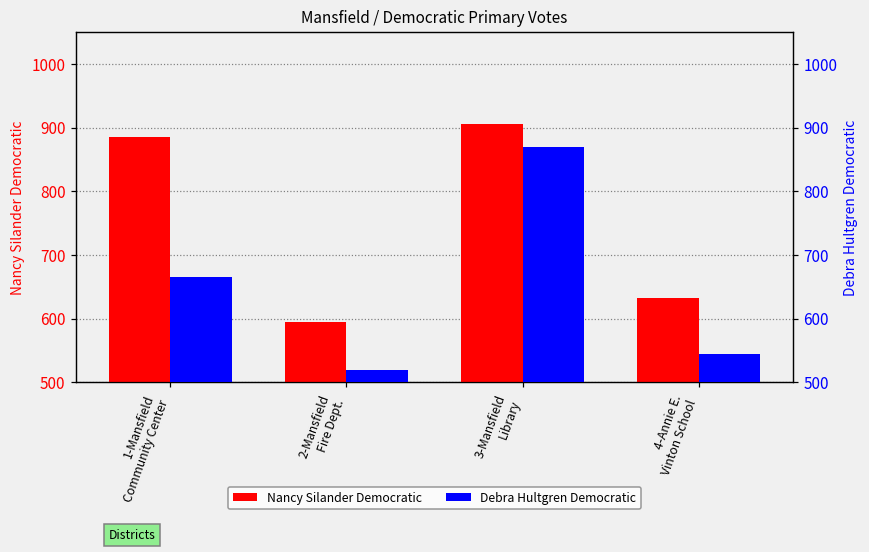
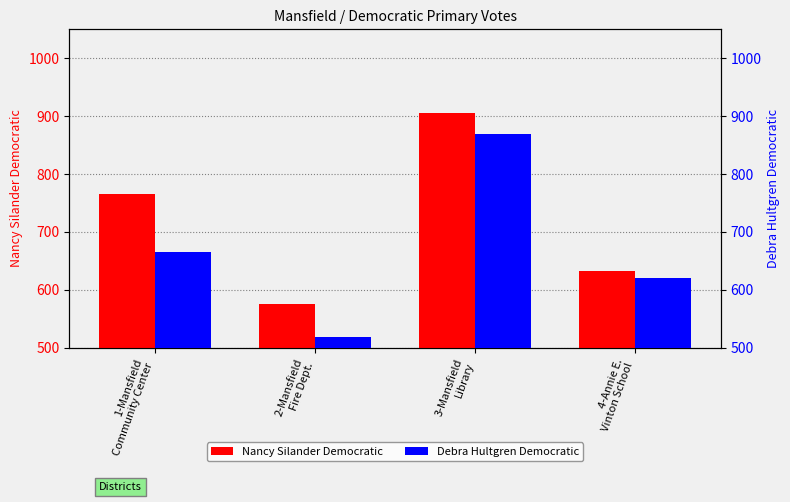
  {
    "Nancy Silander Democratic": {
-     "1-Mansfield Community Center": 890,
-     "2-Mansfield Fire Dept.": 600,
+     "1-Mansfield Community Center": 770,
+     "2-Mansfield Fire Dept.": 580,
      "3-Mansfield Library": 910,
      "4-Annie E. Vinton School": 630
    },
    "Debra Hultgren Democratic": {
      "1-Mansfield Community Center": 670,
      "2-Mansfield Fire Dept.": 520,
      "3-Mansfield Library": 870,
-     "4-Annie E. Vinton School": 540
+     "4-Annie E. Vinton School": 620
    }
  }
